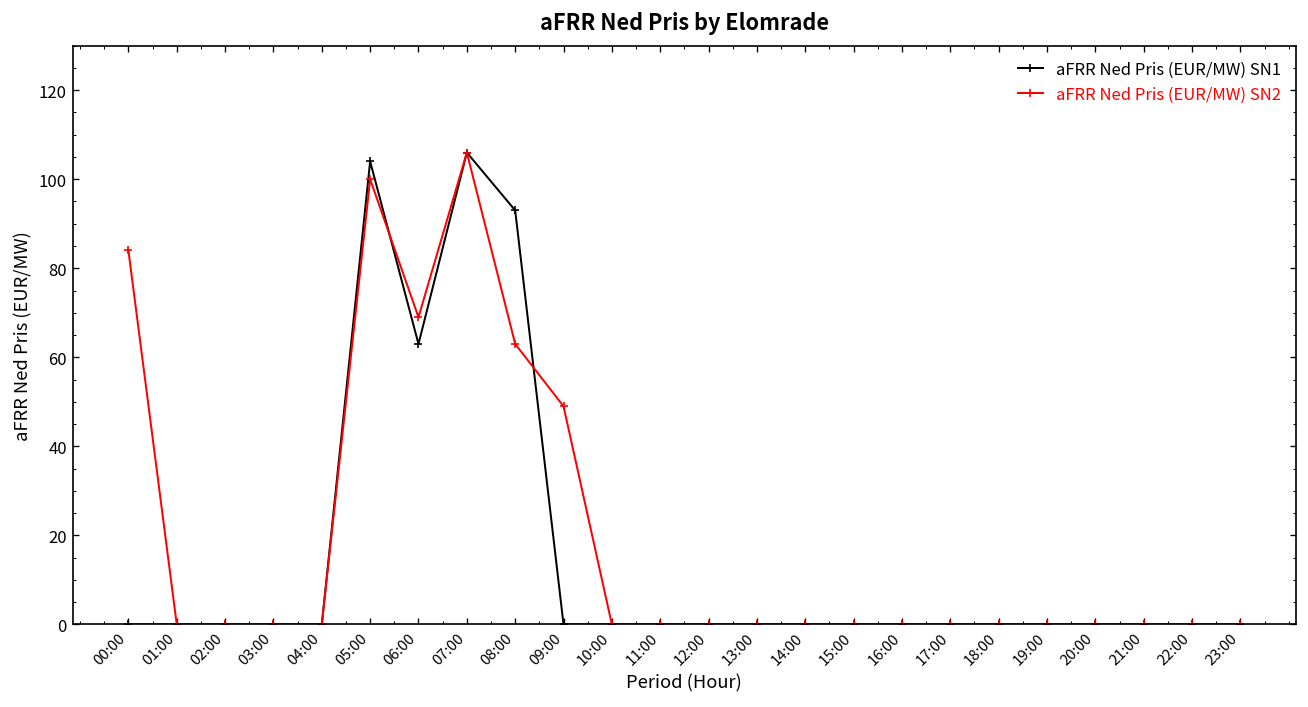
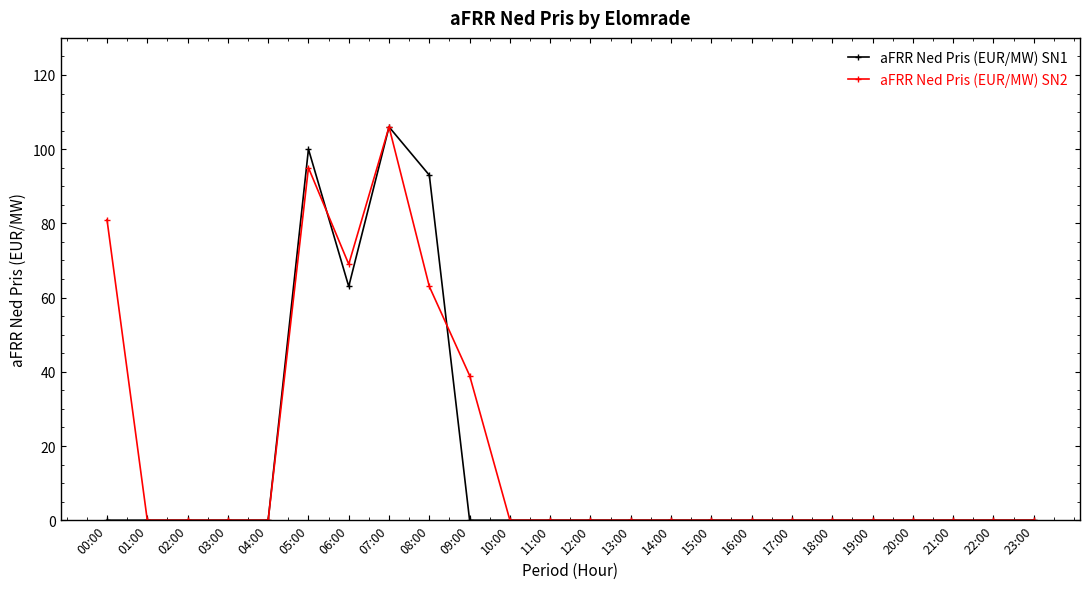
  {
    "aFRR Ned Pris (EUR/MW) SN1": {
      "00:00": 0,
-     "05:00": 104,
+     "05:00": 100,
      "06:00": 63,
      "08:00": 93,
      "09:00": 0
    },
    "aFRR Ned Pris (EUR/MW) SN2": {
-     "00:00": 84,
-     "05:00": 100,
+     "00:00": 81,
+     "05:00": 95,
      "06:00": 69,
      "08:00": 63,
-     "09:00": 49
+     "09:00": 39
    }
  }
